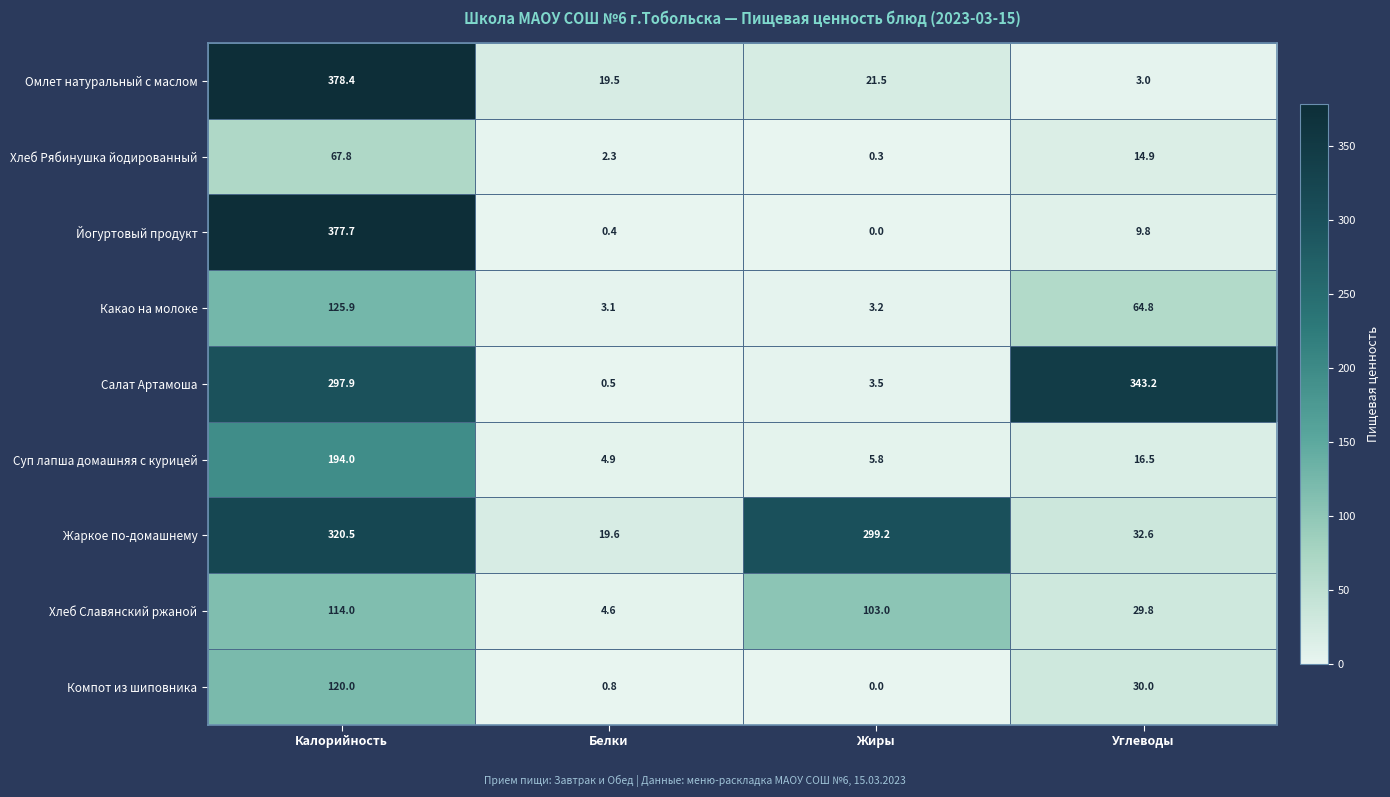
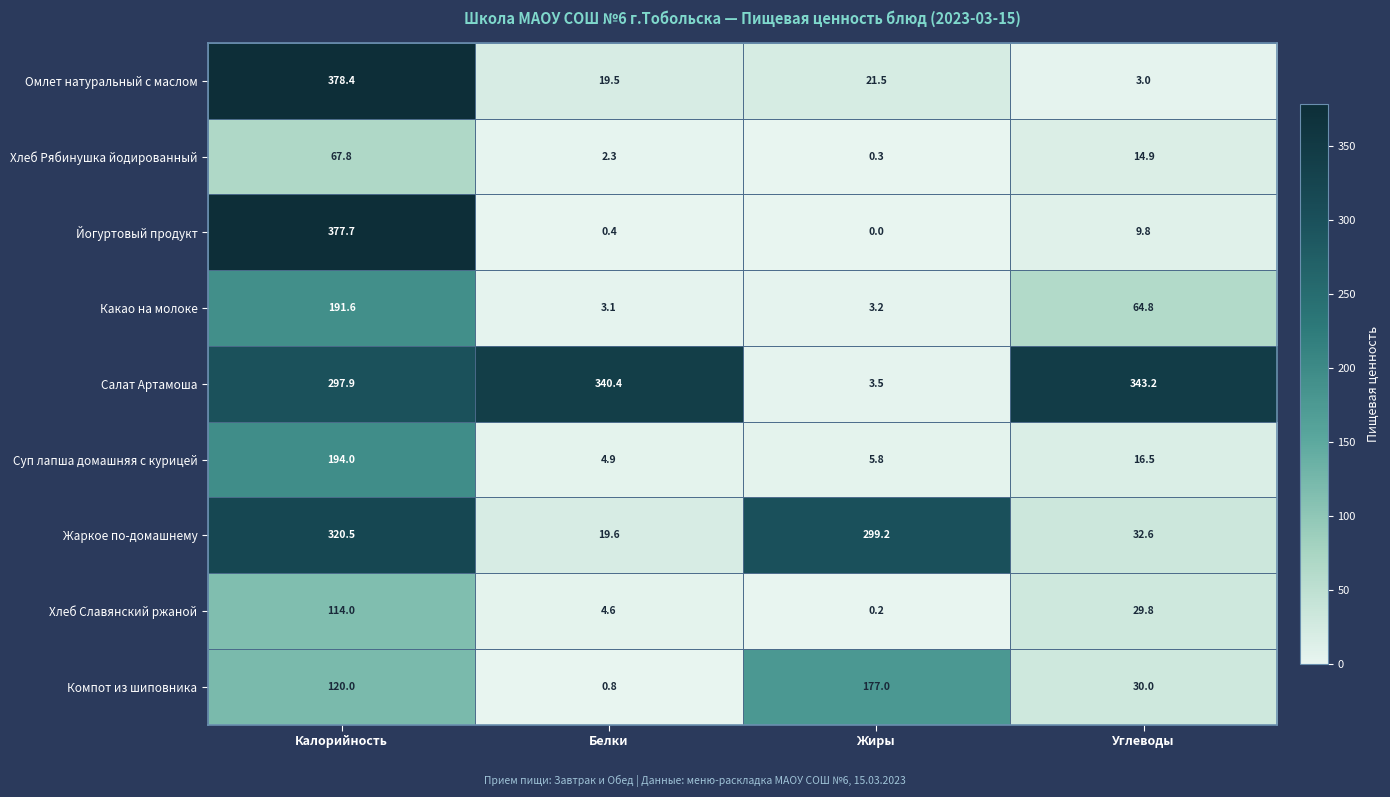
  {
    "Омлет натуральный с маслом": {
      "Калорийность": 378.4,
      "Белки": 19.5,
      "Жиры": 21.5,
      "Углеводы": 3.0
    },
    "Хлеб Рябинушка йодированный": {
      "Калорийность": 67.8,
      "Белки": 2.3,
      "Жиры": 0.3,
      "Углеводы": 14.9
    },
    "Йогуртовый продукт": {
      "Калорийность": 377.7,
      "Белки": 0.4,
      "Жиры": 0.0,
      "Углеводы": 9.8
    },
    "Какао на молоке": {
-     "Калорийность": 125.9,
+     "Калорийность": 191.6,
      "Белки": 3.1,
      "Жиры": 3.2,
      "Углеводы": 64.8
    },
    "Салат Артамоша": {
      "Калорийность": 297.9,
-     "Белки": 0.5,
+     "Белки": 340.4,
      "Жиры": 3.5,
      "Углеводы": 343.2
    },
    "Суп лапша домашняя с курицей": {
      "Калорийность": 194.0,
      "Белки": 4.9,
      "Жиры": 5.8,
      "Углеводы": 16.5
    },
    "Жаркое по-домашнему": {
      "Калорийность": 320.5,
      "Белки": 19.6,
      "Жиры": 299.2,
      "Углеводы": 32.6
    },
    "Хлеб Славянский ржаной": {
      "Калорийность": 114.0,
      "Белки": 4.6,
-     "Жиры": 103.0,
+     "Жиры": 0.2,
      "Углеводы": 29.8
    },
    "Компот из шиповника": {
      "Калорийность": 120.0,
      "Белки": 0.8,
-     "Жиры": 0.0,
+     "Жиры": 177.0,
      "Углеводы": 30.0
    }
  }
